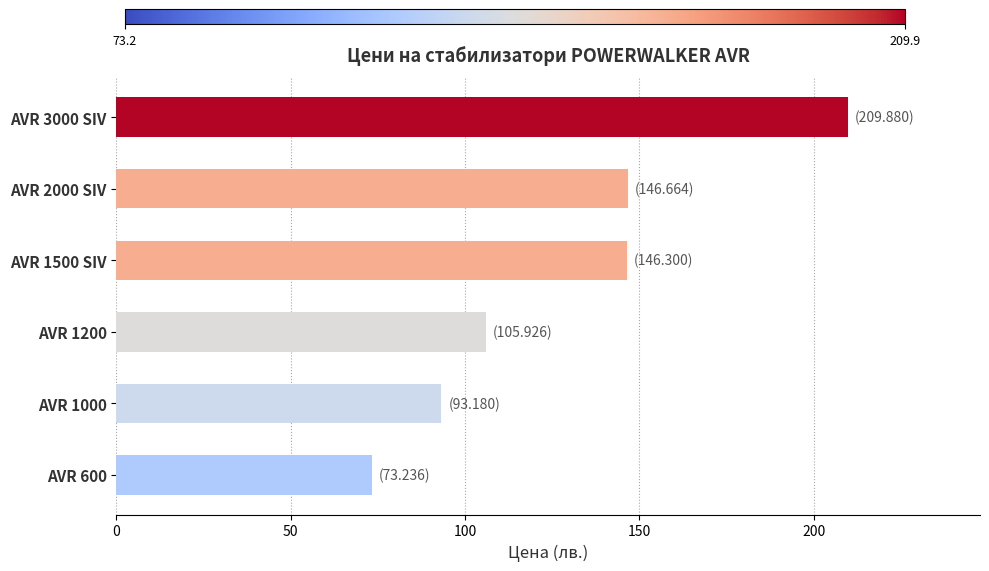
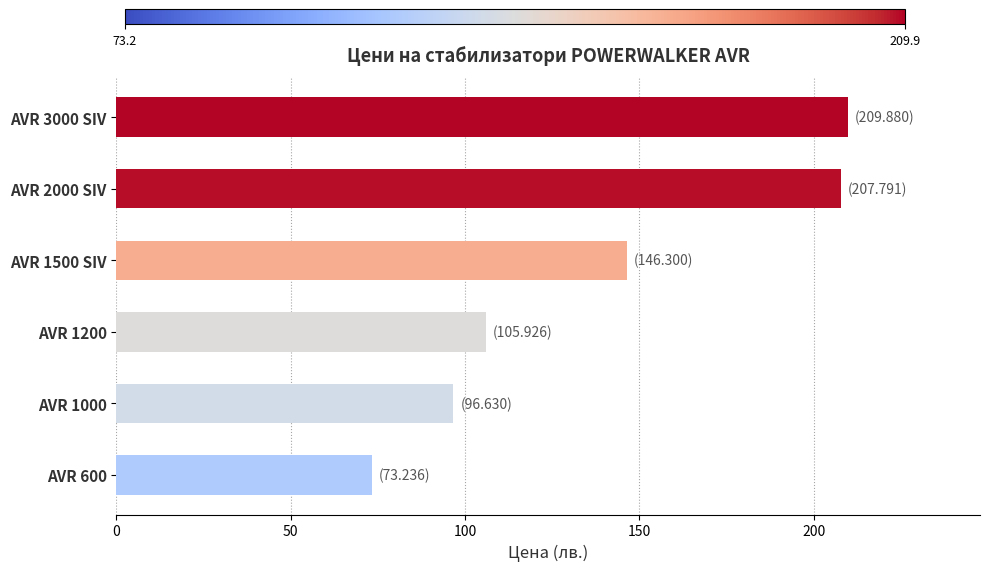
  {
    "AVR 3000 SIV": "(209.880)",
-   "AVR 2000 SIV": "(146.664)",
+   "AVR 2000 SIV": "(207.791)",
    "AVR 1500 SIV": "(146.300)",
    "AVR 1200": "(105.926)",
-   "AVR 1000": "(93.180)",
+   "AVR 1000": "(96.630)",
    "AVR 600": "(73.236)"
  }
